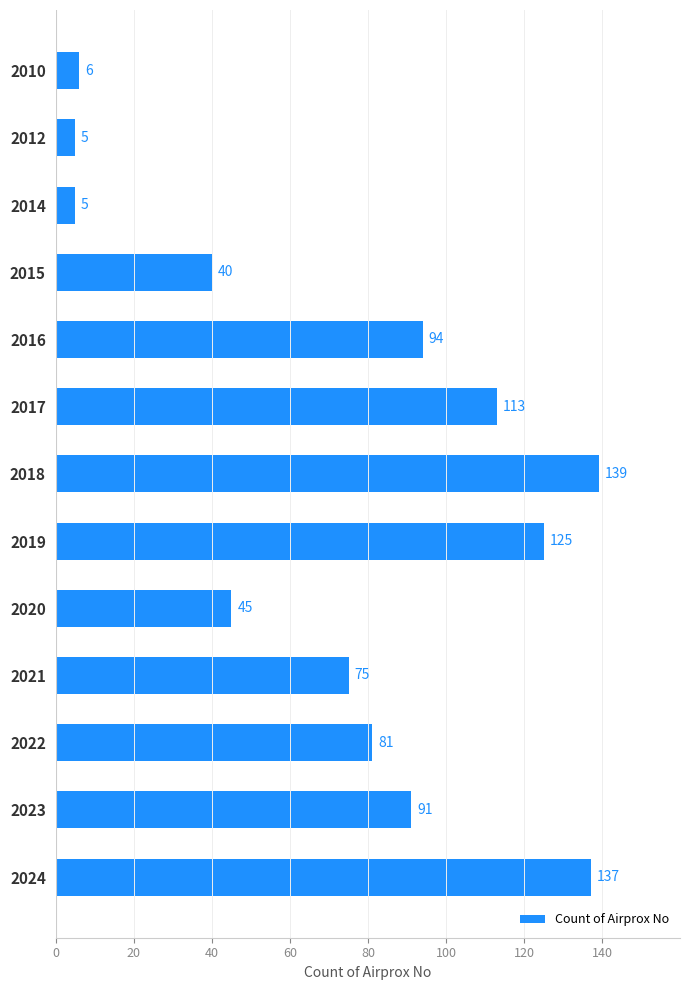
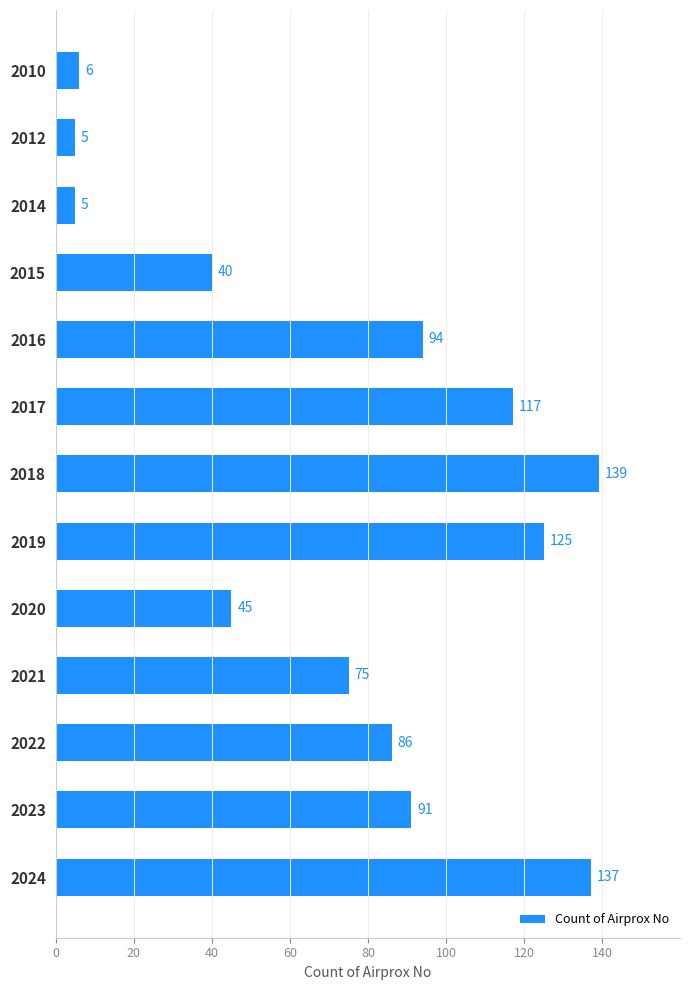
  {
    "2010": 6,
    "2012": 5,
    "2014": 5,
    "2015": 40,
    "2016": 94,
-   "2017": 113,
+   "2017": 117,
    "2018": 139,
    "2019": 125,
    "2020": 45,
    "2021": 75,
-   "2022": 81,
+   "2022": 86,
    "2023": 91,
    "2024": 137
  }
